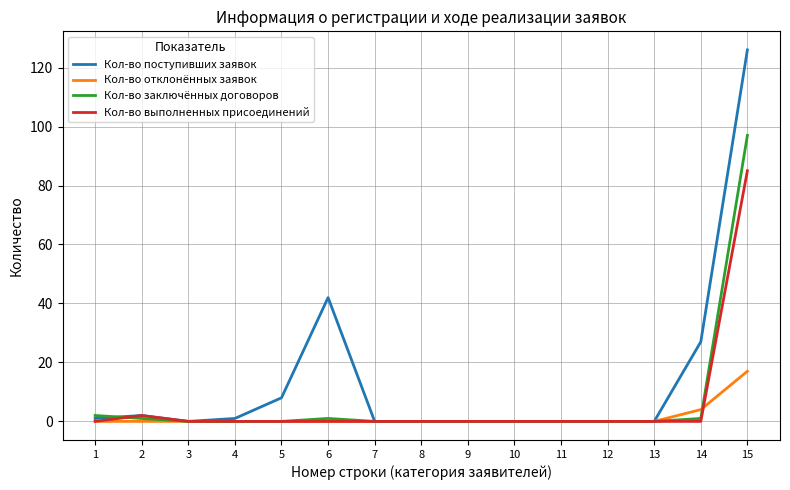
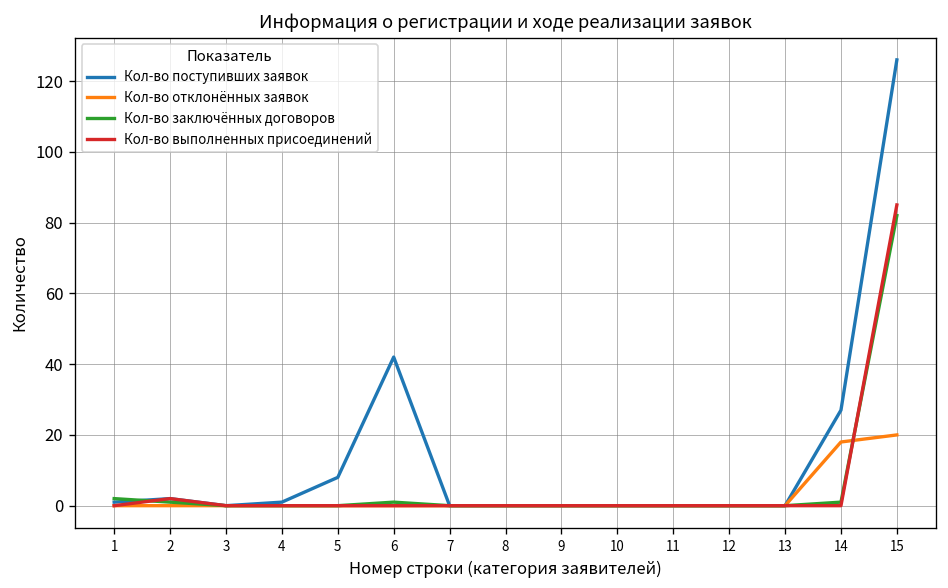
  {
    "Кол-во поступивших заявок": {
      "1": 1,
      "4": 1,
      "5": 8,
      "6": 42,
      "14": 27,
      "15": 126
    },
    "Кол-во отклонённых заявок": {
      "2": 0,
-     "14": 4,
-     "15": 17
+     "14": 18,
+     "15": 20
    },
    "Кол-во заключённых договоров": {
      "1": 2,
      "2": 1,
      "6": 1,
      "14": 1,
-     "15": 97
+     "15": 82
    },
    "Кол-во выполненных присоединений": {
      "14": 0,
      "15": 85
    }
  }
